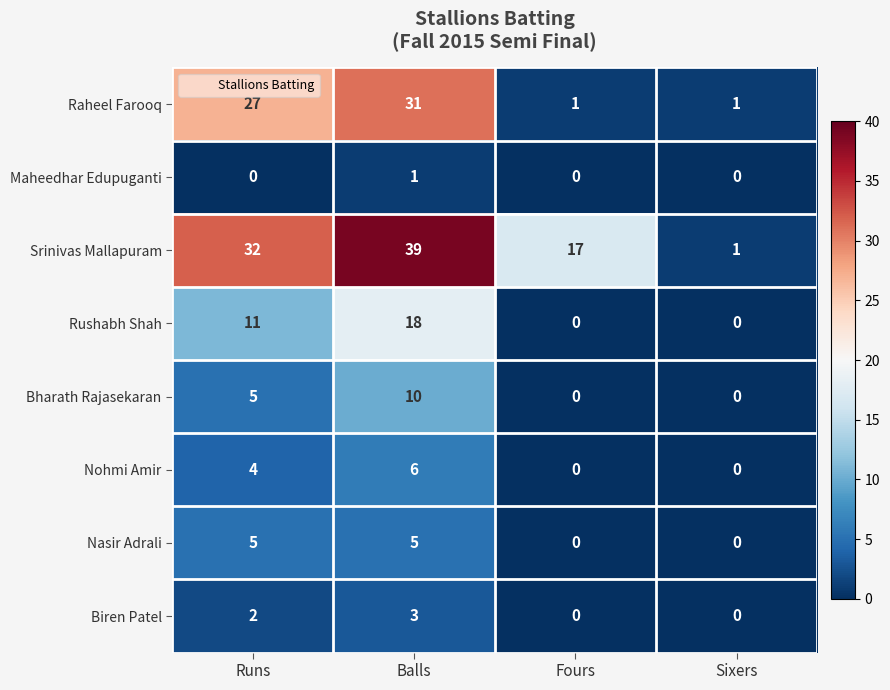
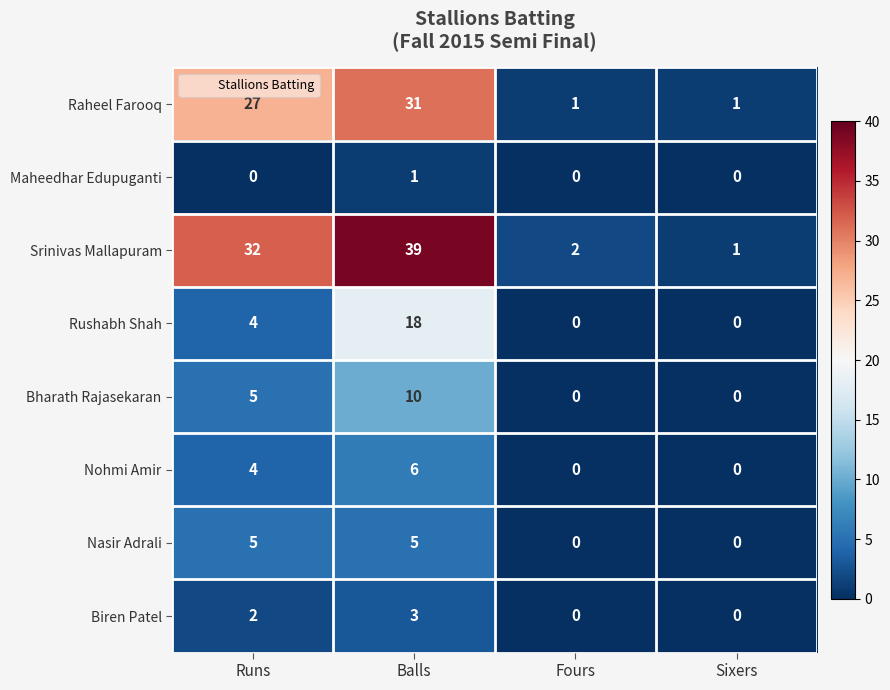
  {
    "Raheel Farooq": {
      "Balls": 31,
      "Fours": 1,
      "Sixers": 1
    },
    "Maheedhar Edupuganti": {
      "Runs": 0,
      "Balls": 1,
      "Fours": 0,
      "Sixers": 0
    },
    "Srinivas Mallapuram": {
      "Runs": 32,
      "Balls": 39,
-     "Fours": 17,
+     "Fours": 2,
      "Sixers": 1
    },
    "Rushabh Shah": {
-     "Runs": 11,
+     "Runs": 4,
      "Balls": 18,
      "Fours": 0,
      "Sixers": 0
    },
    "Bharath Rajasekaran": {
      "Runs": 5,
      "Balls": 10,
      "Fours": 0,
      "Sixers": 0
    },
    "Nohmi Amir": {
      "Runs": 4,
      "Balls": 6,
      "Fours": 0,
      "Sixers": 0
    },
    "Nasir Adrali": {
      "Runs": 5,
      "Balls": 5,
      "Fours": 0,
      "Sixers": 0
    },
    "Biren Patel": {
      "Runs": 2,
      "Balls": 3,
      "Fours": 0,
      "Sixers": 0
    }
  }
